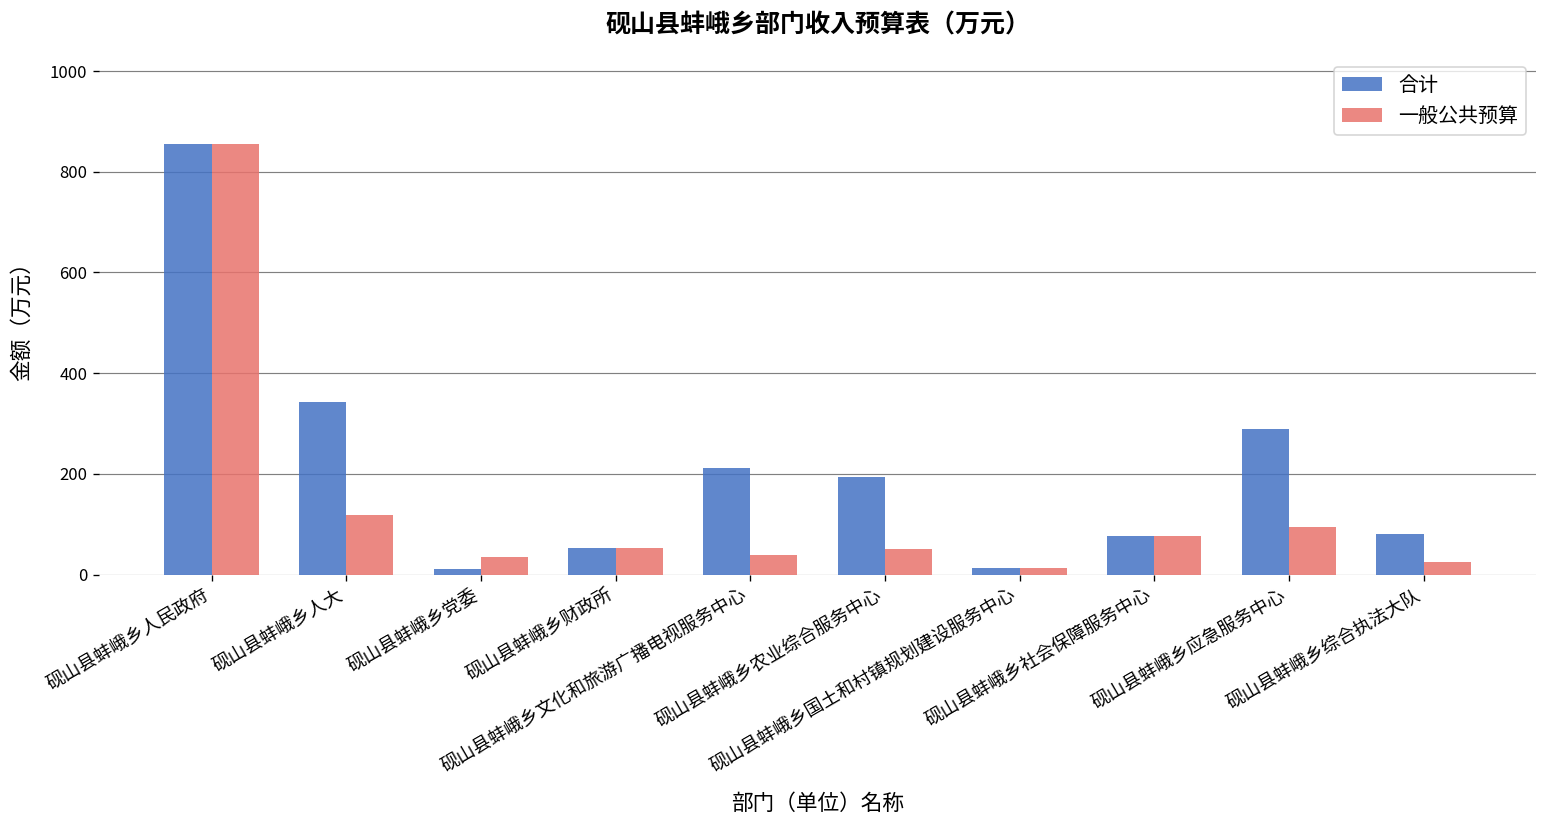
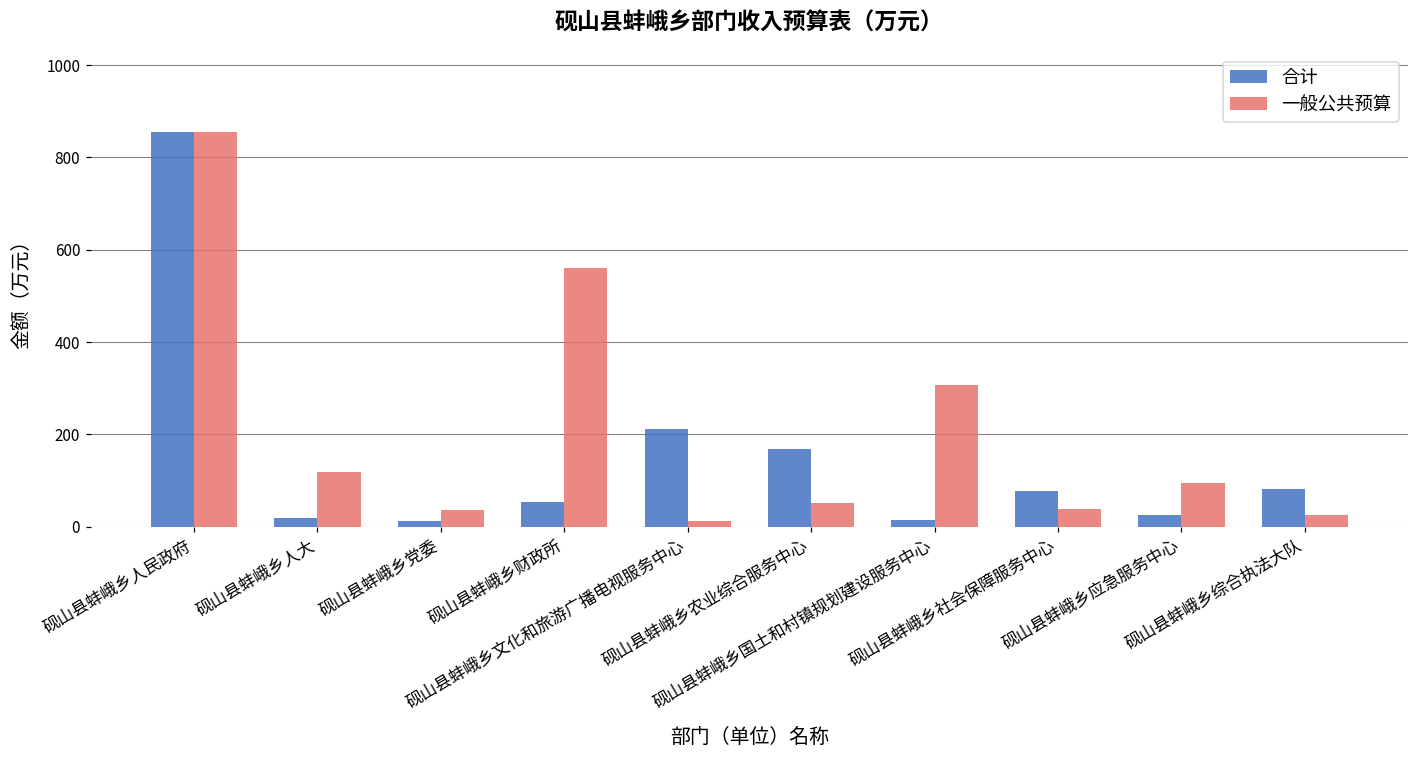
  {
    "合计": {
      "砚山县蚌峨乡人民政府": 860,
-     "砚山县蚌峨乡人大": 340,
+     "砚山县蚌峨乡人大": 20,
      "砚山县蚌峨乡党委": 10,
      "砚山县蚌峨乡财政所": 50,
      "砚山县蚌峨乡文化和旅游广播电视服务中心": 210,
-     "砚山县蚌峨乡农业综合服务中心": 190,
+     "砚山县蚌峨乡农业综合服务中心": 170,
      "砚山县蚌峨乡国土和村镇规划建设服务中心": 10,
      "砚山县蚌峨乡社会保障服务中心": 80,
-     "砚山县蚌峨乡应急服务中心": 290,
+     "砚山县蚌峨乡应急服务中心": 30,
      "砚山县蚌峨乡综合执法大队": 80
    },
    "一般公共预算": {
      "砚山县蚌峨乡人民政府": 860,
      "砚山县蚌峨乡人大": 120,
      "砚山县蚌峨乡党委": 40,
-     "砚山县蚌峨乡财政所": 50,
-     "砚山县蚌峨乡文化和旅游广播电视服务中心": 40,
+     "砚山县蚌峨乡财政所": 560,
+     "砚山县蚌峨乡文化和旅游广播电视服务中心": 10,
      "砚山县蚌峨乡农业综合服务中心": 50,
-     "砚山县蚌峨乡国土和村镇规划建设服务中心": 10,
-     "砚山县蚌峨乡社会保障服务中心": 80,
+     "砚山县蚌峨乡国土和村镇规划建设服务中心": 310,
+     "砚山县蚌峨乡社会保障服务中心": 40,
      "砚山县蚌峨乡应急服务中心": 90,
      "砚山县蚌峨乡综合执法大队": 30
    }
  }
